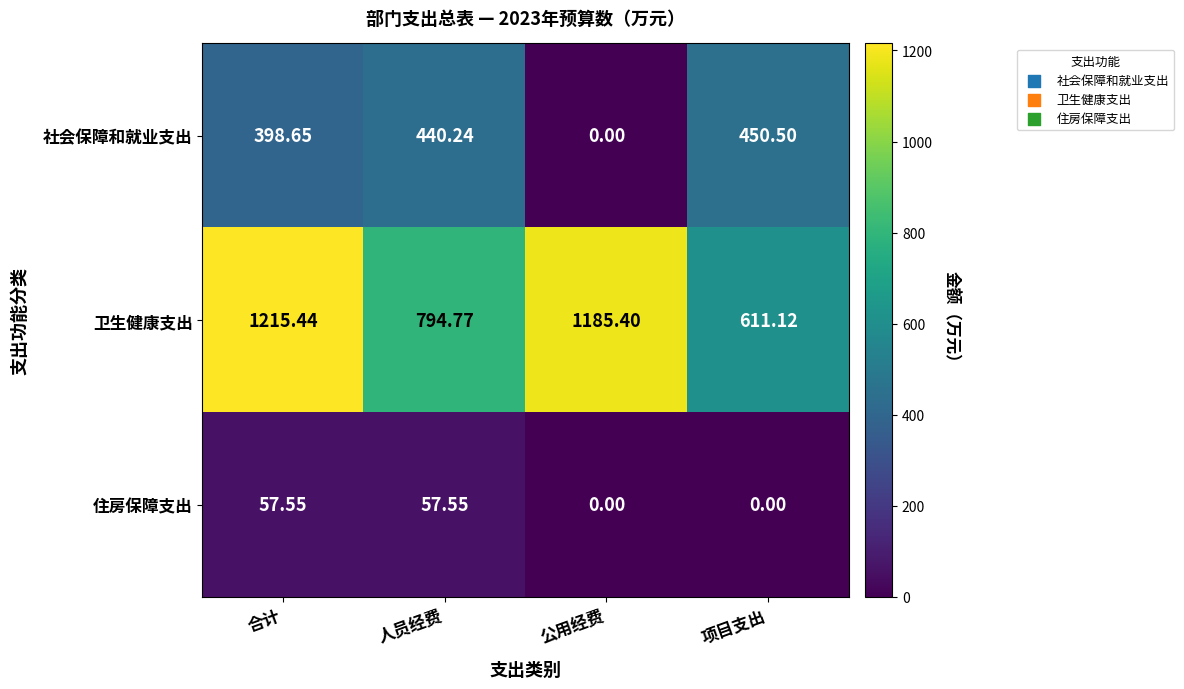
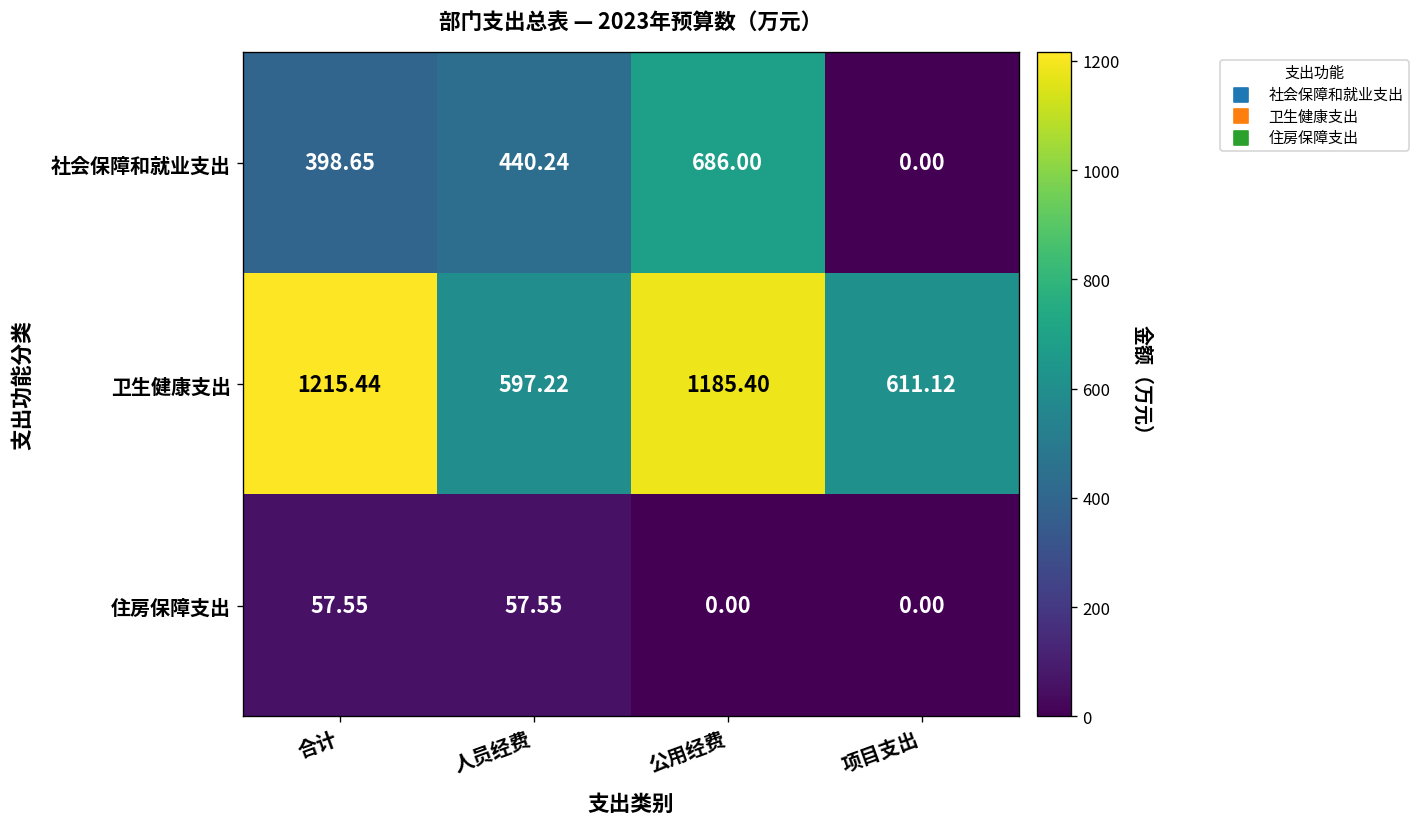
  {
    "社会保障和就业支出": {
      "合计": 398.65,
      "人员经费": 440.24,
-     "公用经费": 0.00,
-     "项目支出": 450.50
+     "公用经费": 686.00,
+     "项目支出": 0.00
    },
    "卫生健康支出": {
      "合计": 1215.44,
-     "人员经费": 794.77,
+     "人员经费": 597.22,
      "公用经费": 1185.40,
      "项目支出": 611.12
    },
    "住房保障支出": {
      "合计": 57.55,
      "人员经费": 57.55,
      "公用经费": 0.00,
      "项目支出": 0.00
    }
  }
